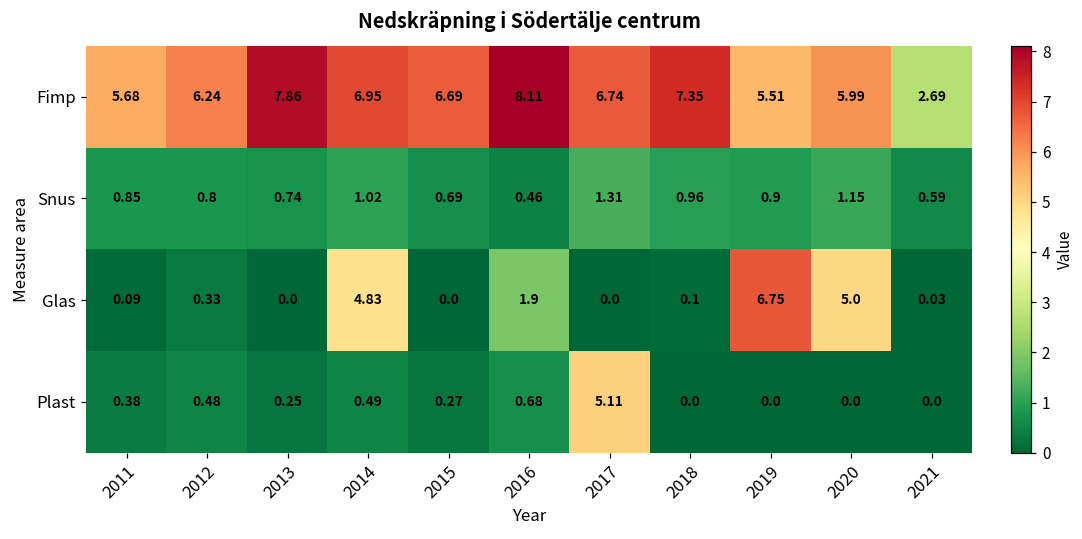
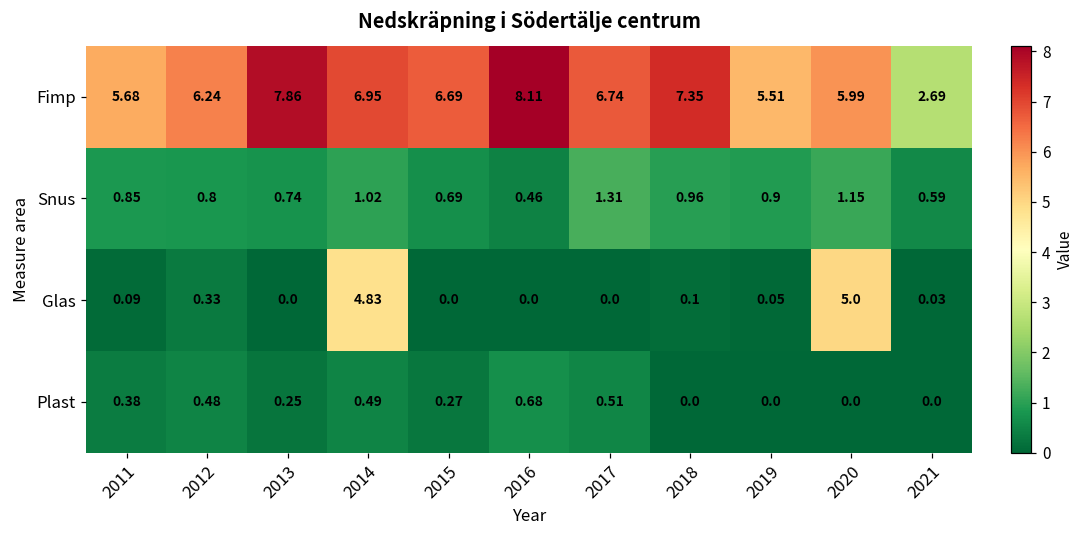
  {
    "Fimp": {
      "2011": 5.68,
      "2012": 6.24,
      "2013": 7.86,
      "2014": 6.95,
      "2015": 6.69,
      "2016": 8.11,
      "2017": 6.74,
      "2018": 7.35,
      "2019": 5.51,
      "2020": 5.99,
      "2021": 2.69
    },
    "Snus": {
      "2011": 0.85,
      "2012": 0.8,
      "2013": 0.74,
      "2014": 1.02,
      "2015": 0.69,
      "2016": 0.46,
      "2017": 1.31,
      "2018": 0.96,
      "2019": 0.9,
      "2020": 1.15,
      "2021": 0.59
    },
    "Glas": {
      "2011": 0.09,
      "2012": 0.33,
      "2013": 0.0,
      "2014": 4.83,
      "2015": 0.0,
-     "2016": 1.9,
+     "2016": 0.0,
      "2017": 0.0,
      "2018": 0.1,
-     "2019": 6.75,
+     "2019": 0.05,
      "2020": 5.0,
      "2021": 0.03
    },
    "Plast": {
      "2011": 0.38,
      "2012": 0.48,
      "2013": 0.25,
      "2014": 0.49,
      "2015": 0.27,
      "2016": 0.68,
-     "2017": 5.11,
+     "2017": 0.51,
      "2018": 0.0,
      "2019": 0.0,
      "2020": 0.0,
      "2021": 0.0
    }
  }
